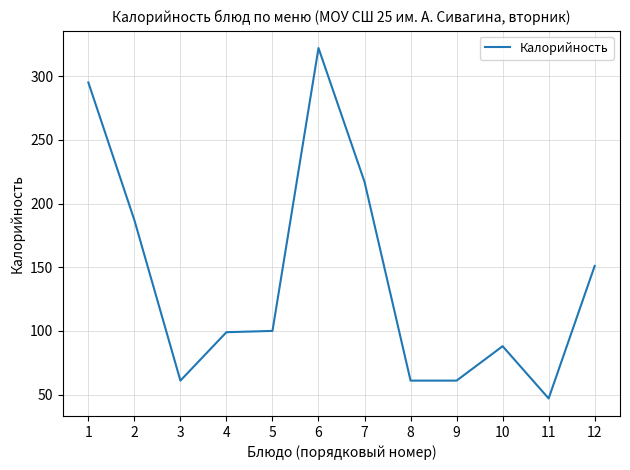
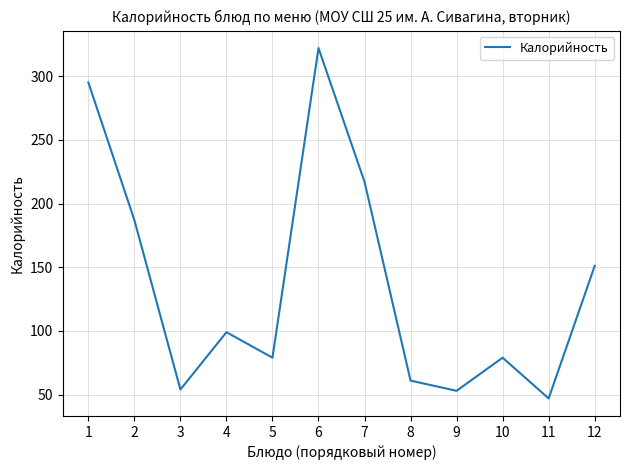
  {
    "1": 295,
    "2": 187,
-   "3": 61,
+   "3": 54,
    "4": 99,
-   "5": 100,
+   "5": 79,
    "6": 322,
    "7": 217,
    "8": 61,
-   "9": 61,
-   "10": 88,
+   "9": 53,
+   "10": 79,
    "11": 47,
    "12": 151
  }
